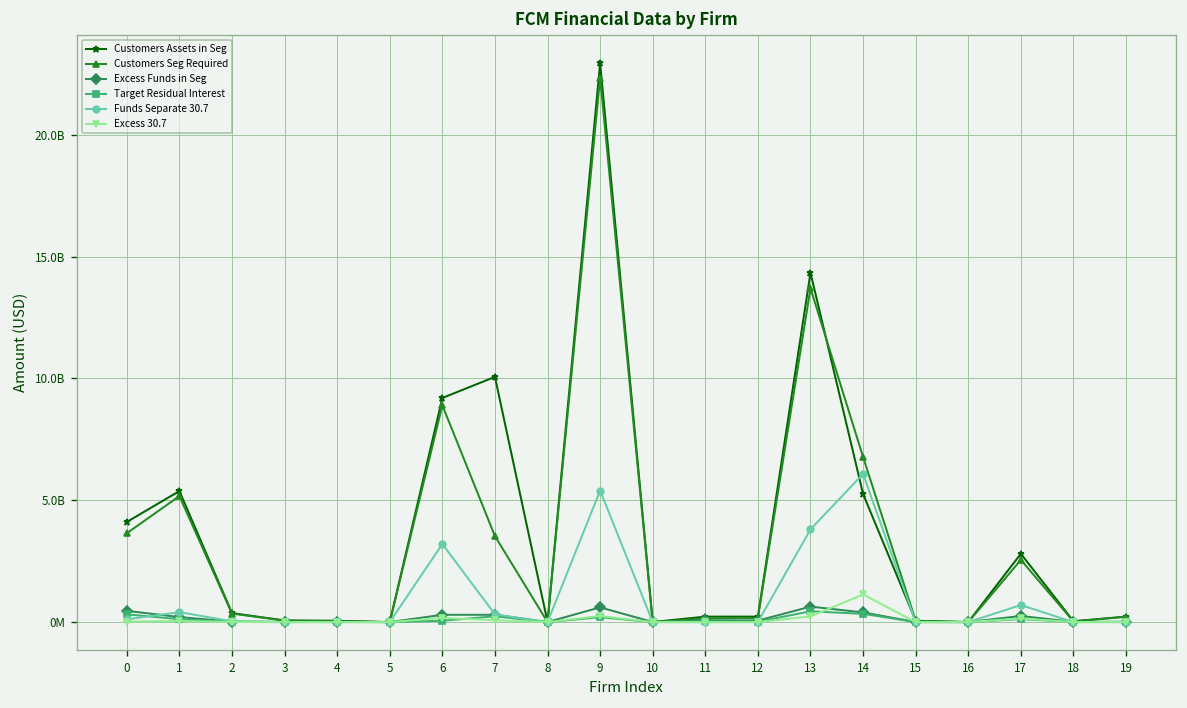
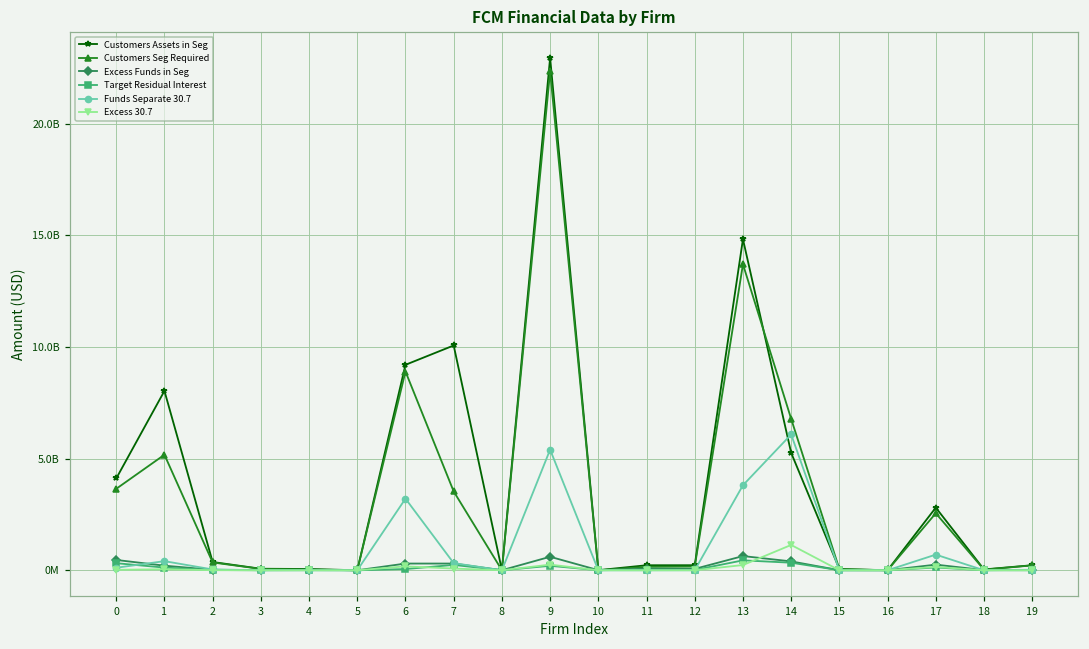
  {
    "Customers Assets in Seg": {
      "0": 4100000000,
-     "1": 5400000000,
+     "1": 8000000000,
      "6": 9200000000,
      "7": 10100000000,
      "9": 22900000000,
-     "13": 14300000000,
+     "13": 14800000000,
      "14": 5300000000,
      "17": 2800000000
    }
  }
